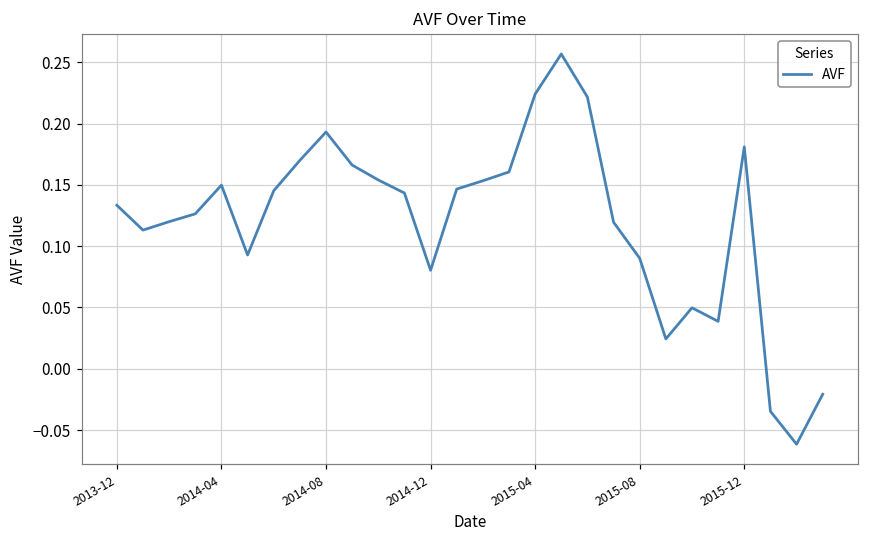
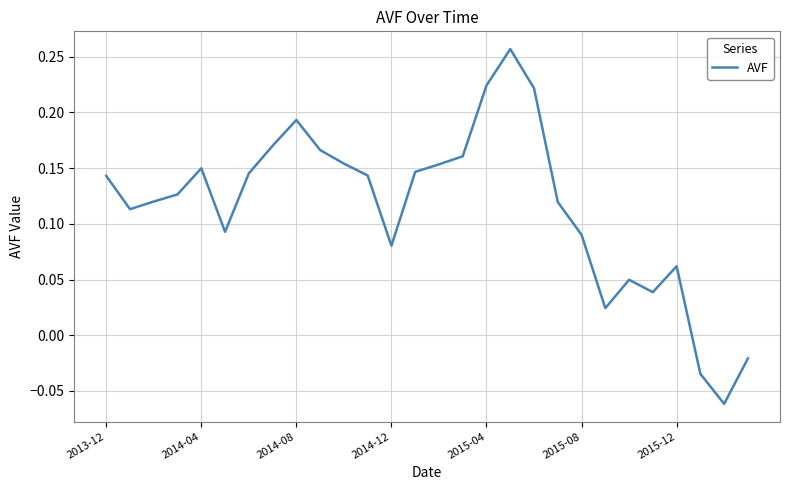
  {
-   "2013-12": 0.133,
+   "2013-12": 0.143,
    "2014-04": 0.150,
    "2014-08": 0.193,
    "2014-12": 0.080,
    "2015-04": 0.224,
    "2015-08": 0.090,
-   "2015-12": 0.181
+   "2015-12": 0.062
  }
